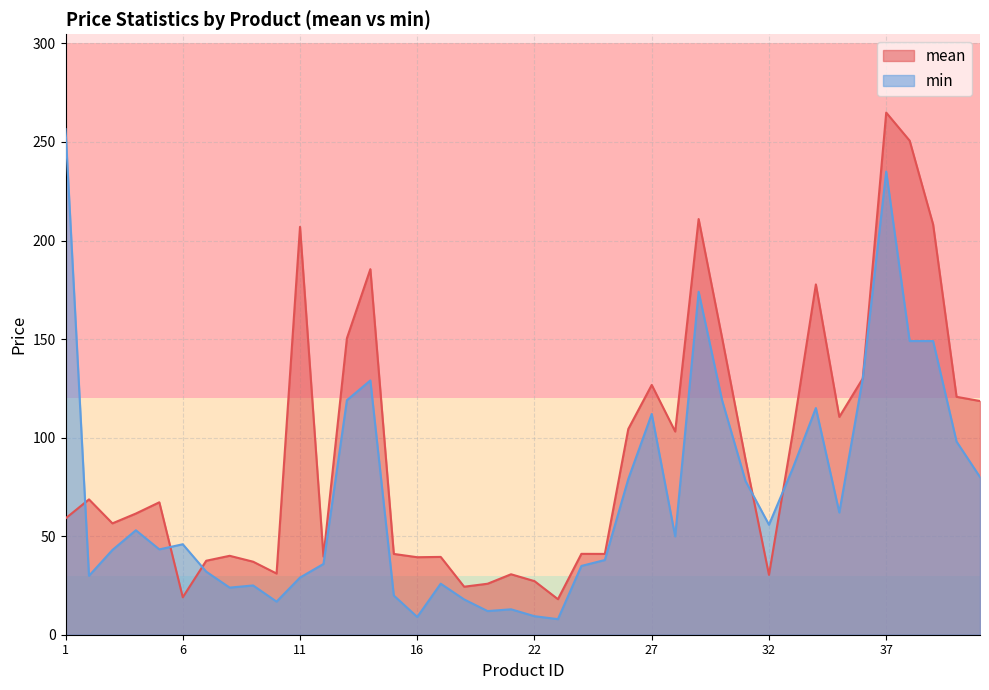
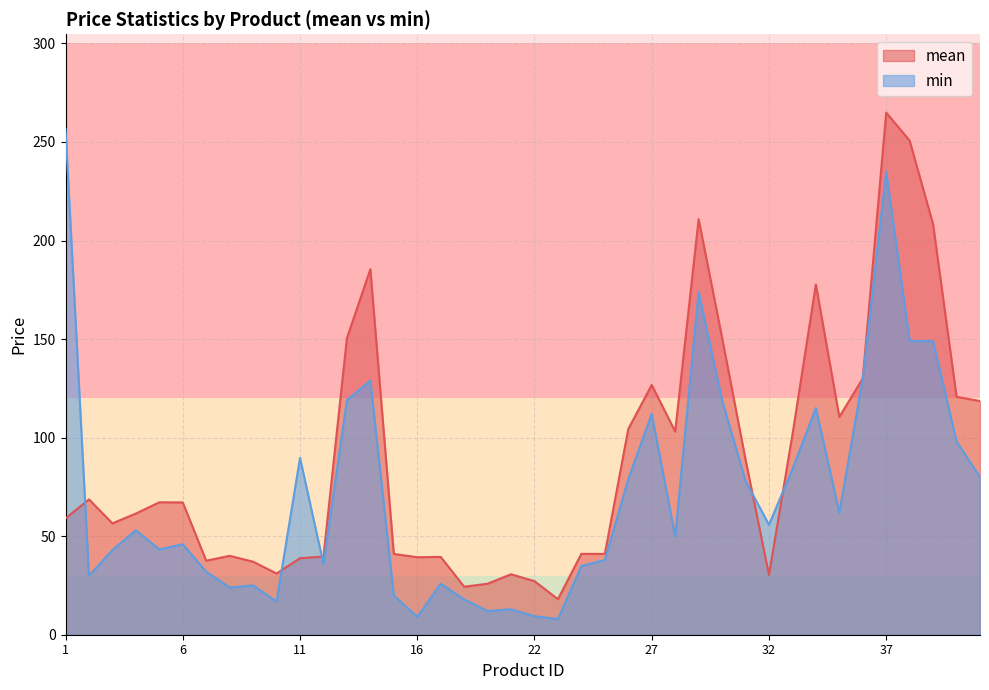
  {
    "mean": {
      "1": 59,
-     "6": 19,
-     "11": 207,
+     "6": 67,
+     "11": 39,
      "16": 39,
      "22": 27,
      "27": 127,
      "32": 30,
      "37": 265
    },
    "min": {
      "1": 257,
      "6": 46,
-     "11": 29,
+     "11": 90,
      "16": 9,
      "22": 9,
      "27": 112,
      "32": 56,
      "37": 235
    }
  }
